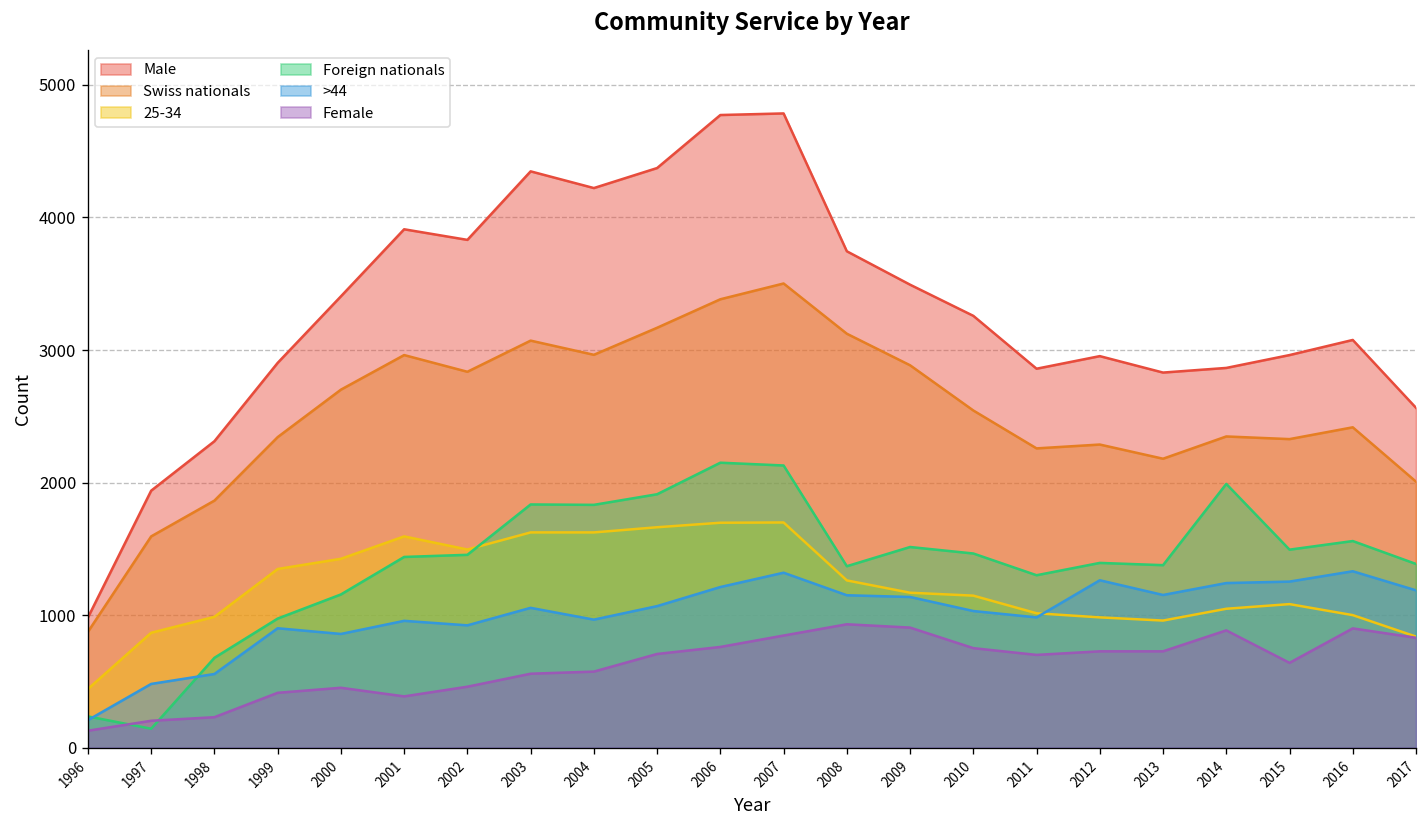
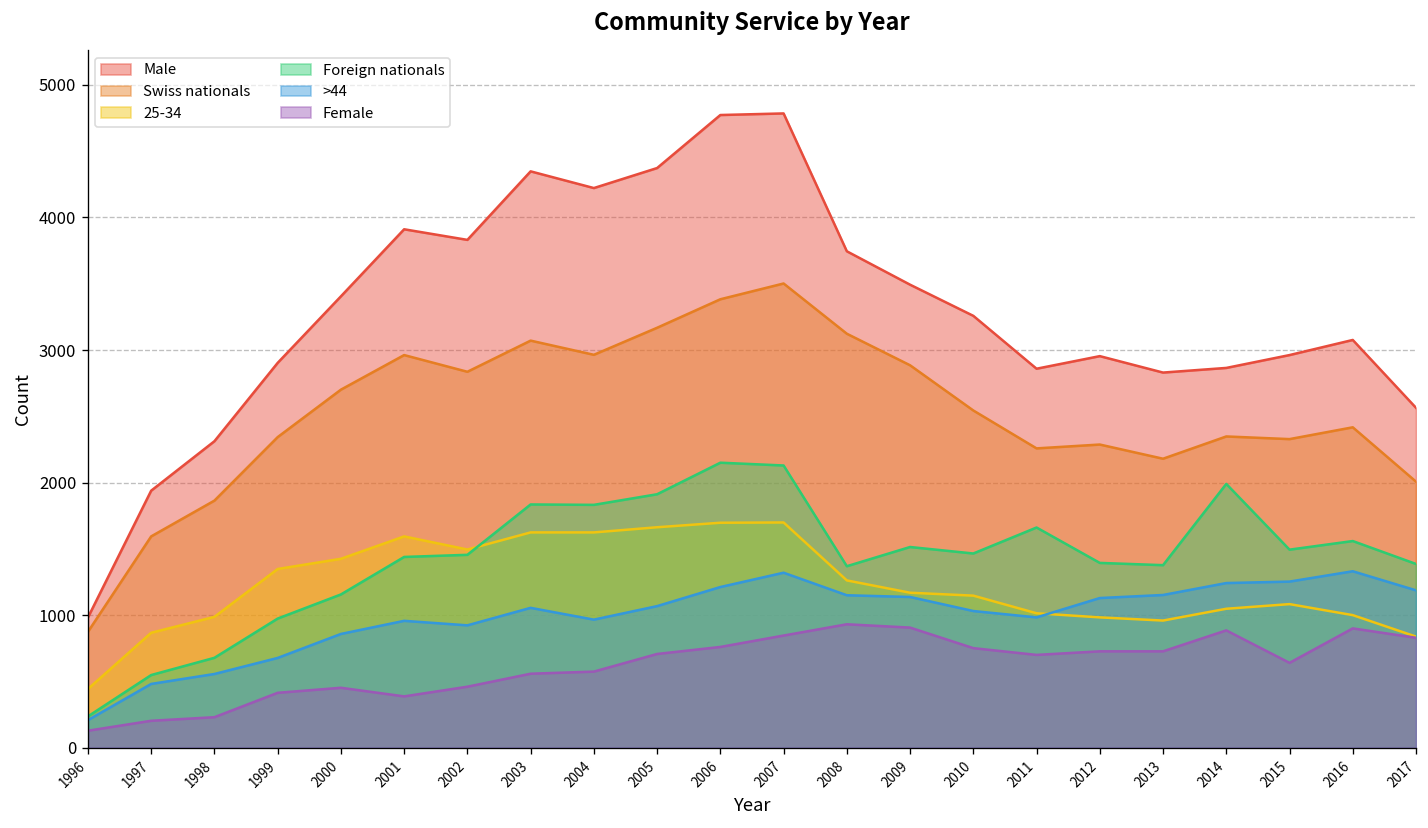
  {
    "Foreign nationals": {
      "1996": 240,
-     "1997": 140,
+     "1997": 550,
      "1998": 680,
      "1999": 970,
      "2000": 1160,
      "2001": 1440,
      "2002": 1460,
      "2003": 1840,
      "2004": 1830,
      "2005": 1910,
      "2006": 2150,
      "2007": 2130,
      "2008": 1370,
      "2009": 1510,
      "2010": 1470,
-     "2011": 1300,
+     "2011": 1660,
      "2012": 1390,
      "2013": 1380,
      "2014": 1990,
      "2015": 1490,
      "2016": 1560,
      "2017": 1390
    },
    ">44": {
      "1996": 210,
      "1997": 480,
      "1998": 560,
-     "1999": 900,
+     "1999": 680,
      "2000": 860,
      "2001": 960,
      "2002": 920,
      "2003": 1060,
      "2004": 970,
      "2005": 1070,
      "2006": 1210,
      "2007": 1320,
      "2008": 1150,
      "2009": 1140,
      "2010": 1030,
      "2011": 980,
-     "2012": 1260,
+     "2012": 1130,
      "2013": 1150,
      "2014": 1240,
      "2015": 1250,
      "2016": 1330,
      "2017": 1190
    },
    "Female": {
      "1996": 130,
      "1997": 200,
      "1998": 230,
      "1999": 410,
      "2000": 450,
      "2001": 390,
      "2002": 460,
      "2003": 560,
      "2004": 570,
      "2005": 710,
      "2006": 760,
      "2007": 850,
      "2008": 930,
      "2009": 910,
      "2010": 750,
      "2011": 700,
      "2012": 730,
      "2013": 730,
      "2014": 890,
      "2015": 640,
      "2016": 900
    }
  }
